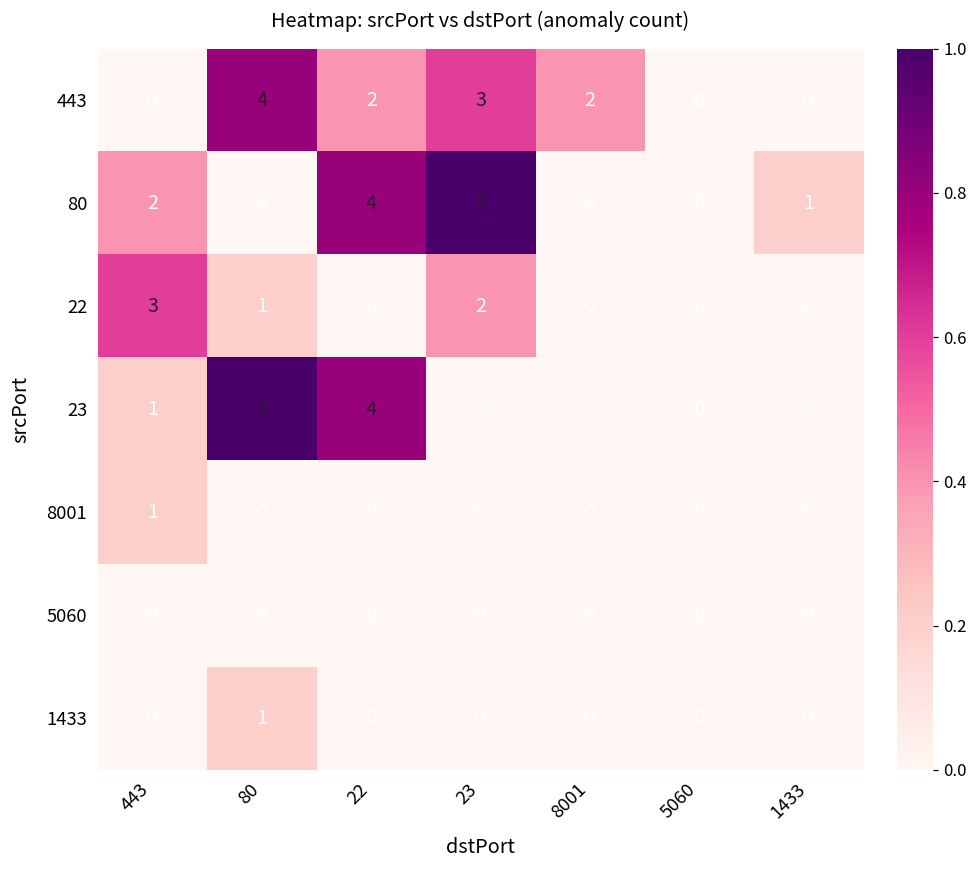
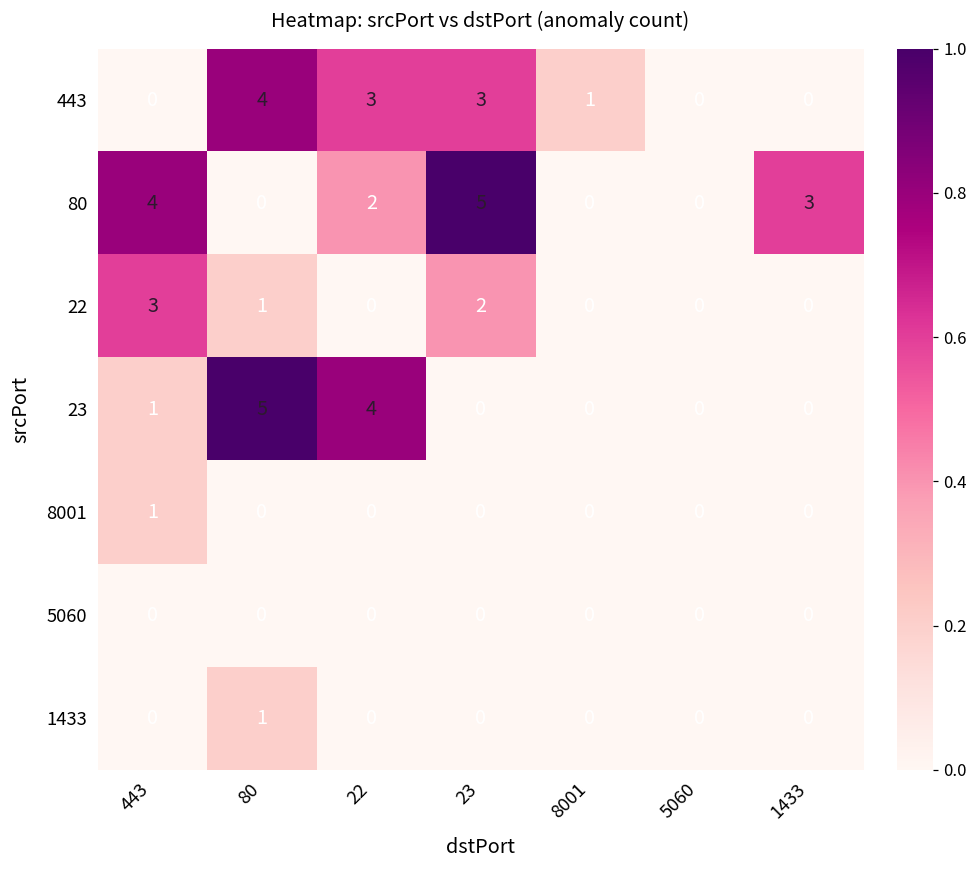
  {
    "443": {
      "80": 4,
-     "22": 2,
+     "22": 3,
      "23": 3,
-     "8001": 2
+     "8001": 1
    },
    "80": {
-     "443": 2,
-     "22": 4,
+     "443": 4,
+     "22": 2,
      "23": 5,
-     "1433": 1
+     "1433": 3
    },
    "22": {
      "443": 3,
      "80": 1,
      "23": 2
    },
    "23": {
      "443": 1,
      "80": 5,
      "22": 4
    },
    "8001": {
      "443": 1
    },
    "1433": {
      "80": 1
    }
  }
